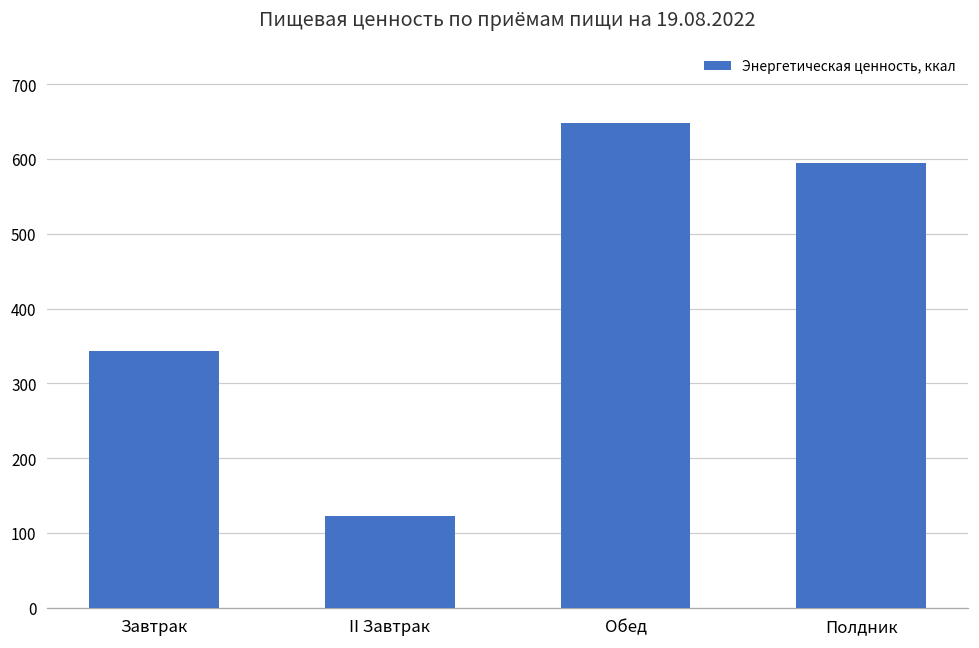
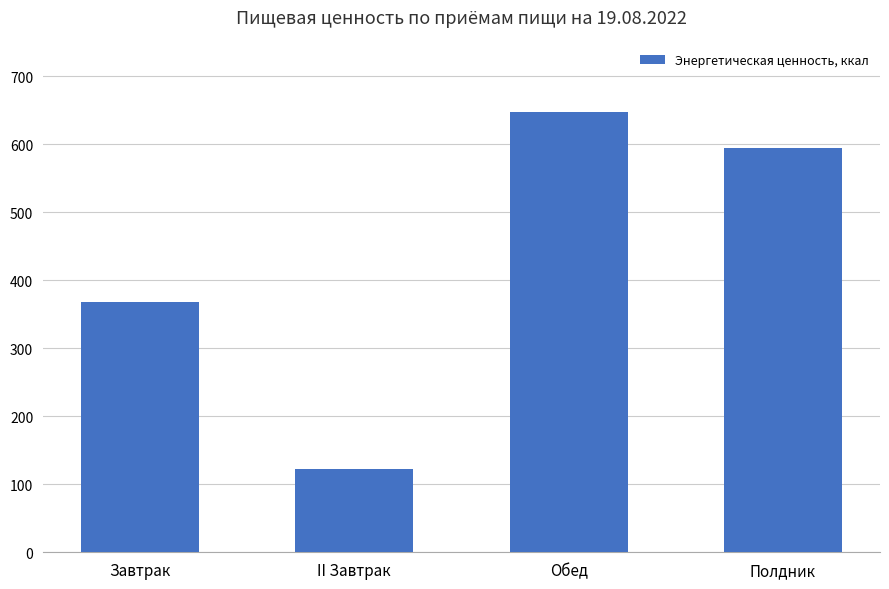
  {
-   "Завтрак": 340,
+   "Завтрак": 370,
    "II Завтрак": 120,
    "Обед": 650,
    "Полдник": 590
  }
